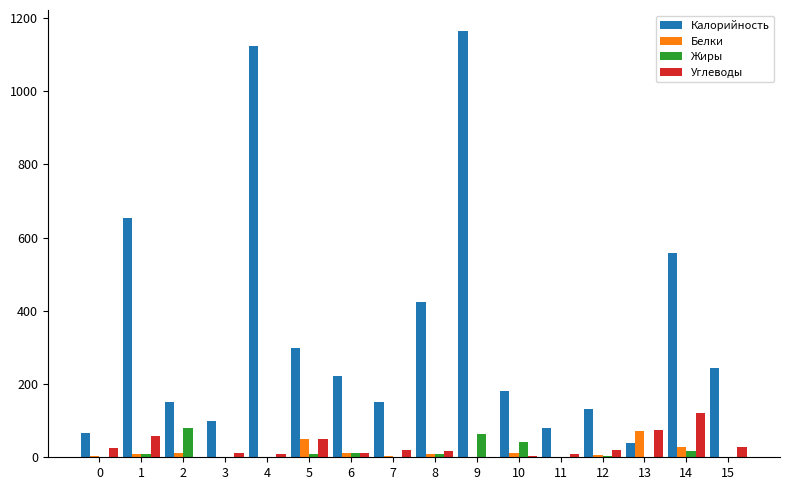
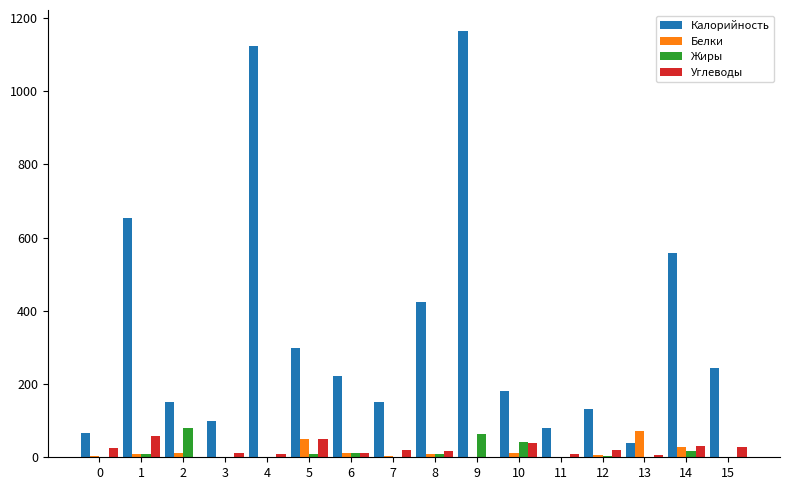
  {
    "Калорийность": {
      "0": 70,
      "1": 650,
      "2": 150,
      "3": 100,
      "4": 1120,
      "5": 300,
      "6": 220,
      "7": 150,
      "8": 420,
      "9": 1160,
      "10": 180,
      "11": 80,
      "12": 130,
      "13": 40,
      "14": 560,
      "15": 240
    },
    "Белки": {
      "1": 10,
      "2": 10,
      "3": 0,
      "5": 50,
      "6": 10,
      "8": 10,
      "9": 0,
      "10": 10,
      "11": 0,
      "13": 70,
      "14": 30
    },
    "Жиры": {
      "1": 10,
      "2": 80,
      "3": 0,
      "4": 0,
      "5": 10,
      "6": 10,
      "8": 10,
      "9": 60,
      "10": 40,
      "11": 0,
      "13": 0,
      "14": 20,
      "15": 0
    },
    "Углеводы": {
      "0": 30,
      "1": 60,
      "2": 0,
      "3": 10,
      "4": 10,
      "5": 50,
      "6": 10,
      "7": 20,
      "8": 20,
-     "10": 0,
+     "10": 40,
      "11": 10,
      "12": 20,
-     "13": 80,
-     "14": 120,
+     "13": 10,
+     "14": 30,
      "15": 30
    }
  }
